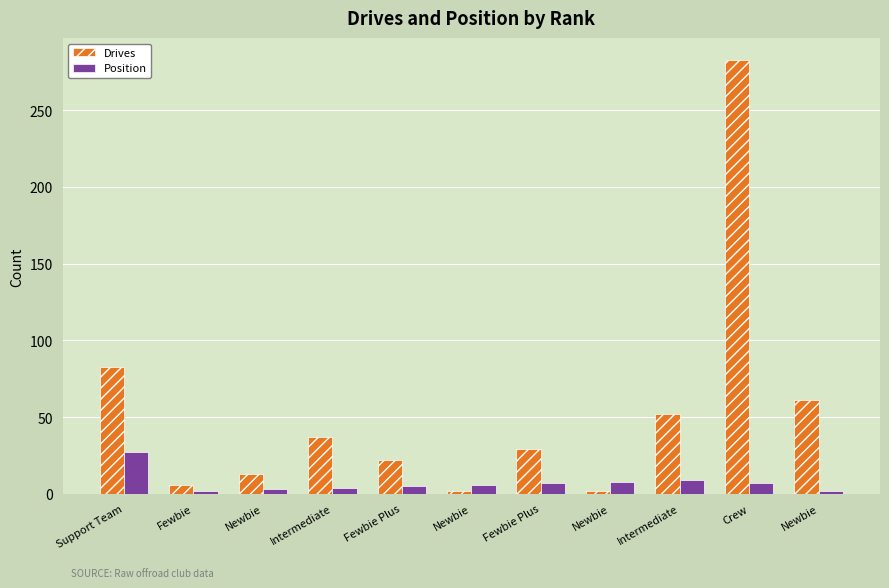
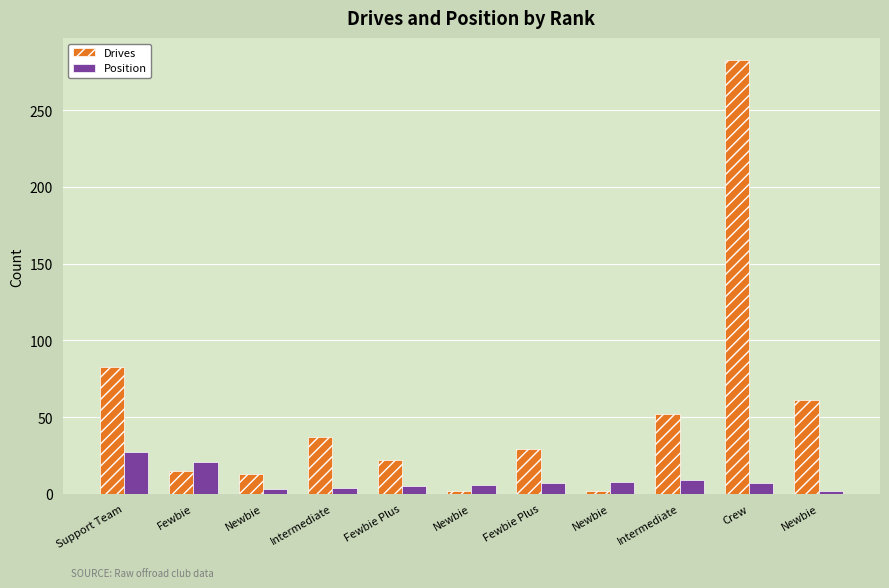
  {
    "Drives": {
      "Support Team": 83,
-     "Fewbie": 6,
+     "Fewbie": 15,
      "Crew": 283
    },
    "Position": {
      "Support Team": 27,
-     "Fewbie": 2,
+     "Fewbie": 21,
      "Crew": 7
    }
  }
